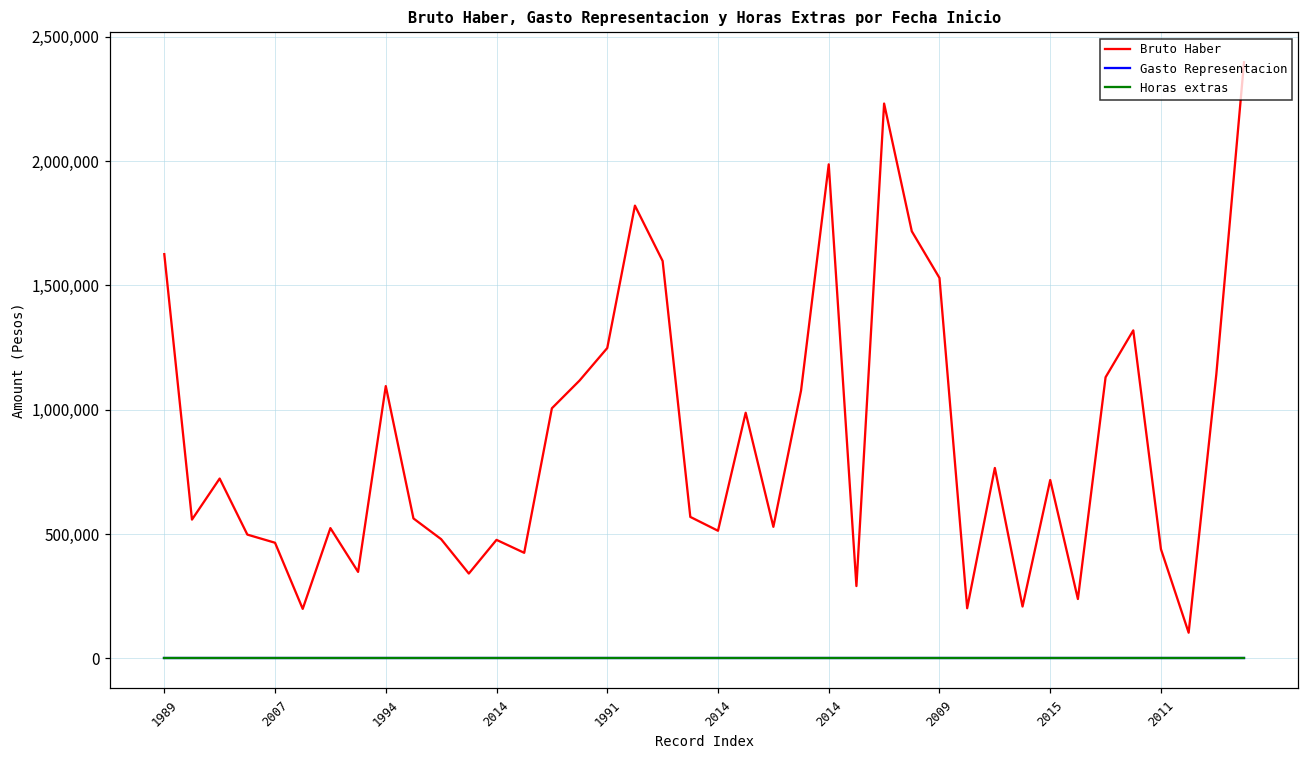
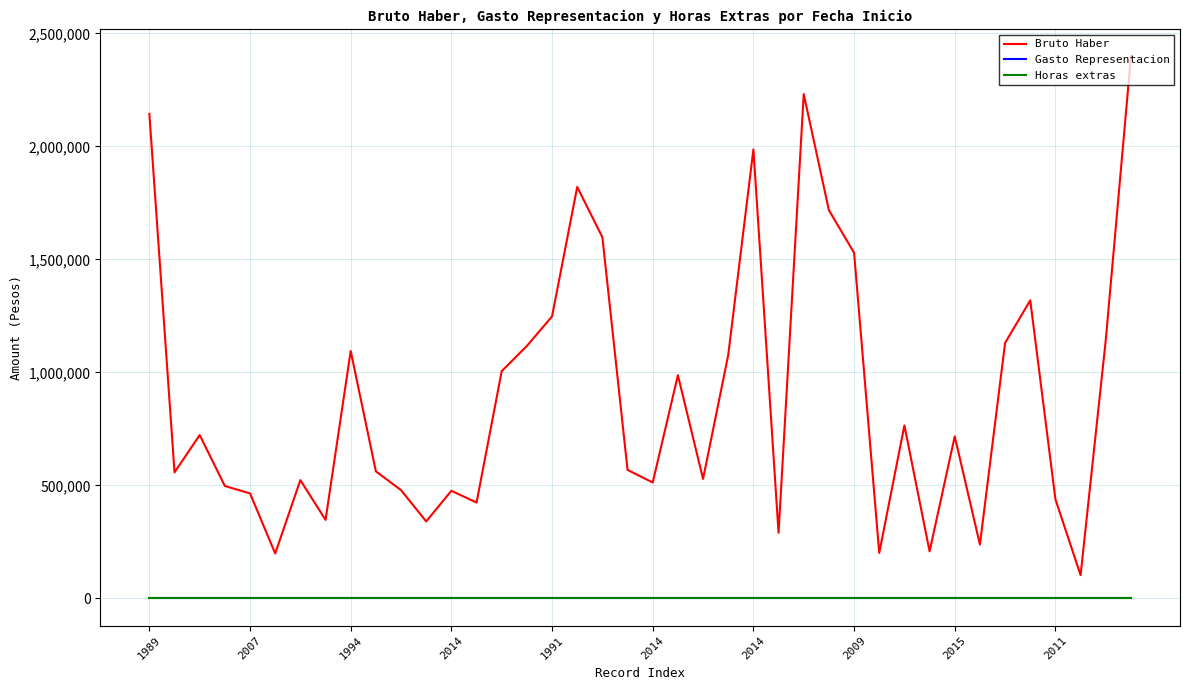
  {
    "Bruto Haber": {
-     "1989": "1,630,000",
+     "1989": "2,140,000",
      "1994": "1,090,000",
      "1991": "1,250,000",
      "2011": "440,000"
    },
    "Horas extras": {
      "1989": "0",
      "1994": "0",
      "1991": "0",
      "2011": "0"
    }
  }
